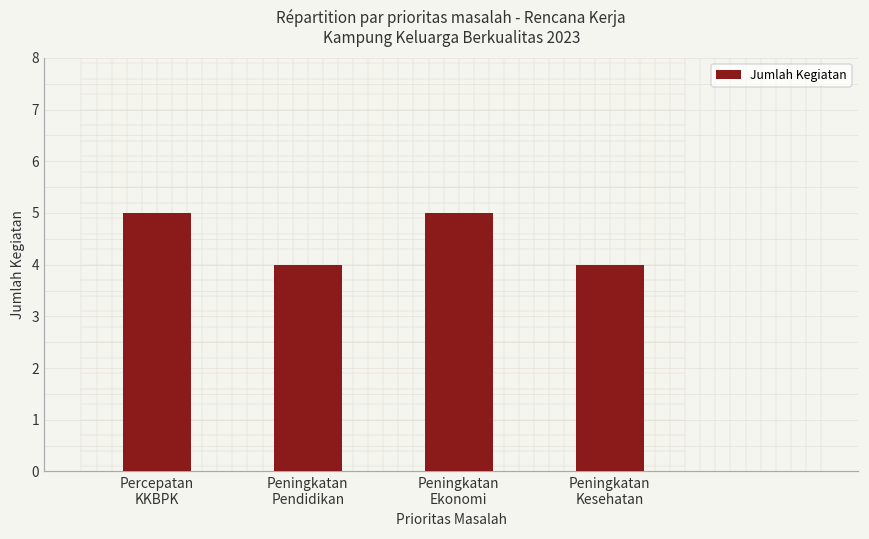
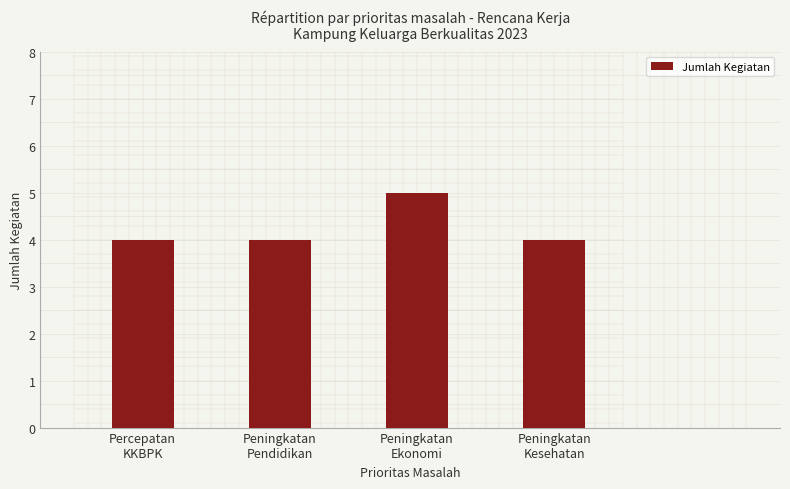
  {
    "Jumlah Kegiatan": {
-     "Percepatan KKBPK": 5
+     "Percepatan KKBPK": 4
    }
  }
